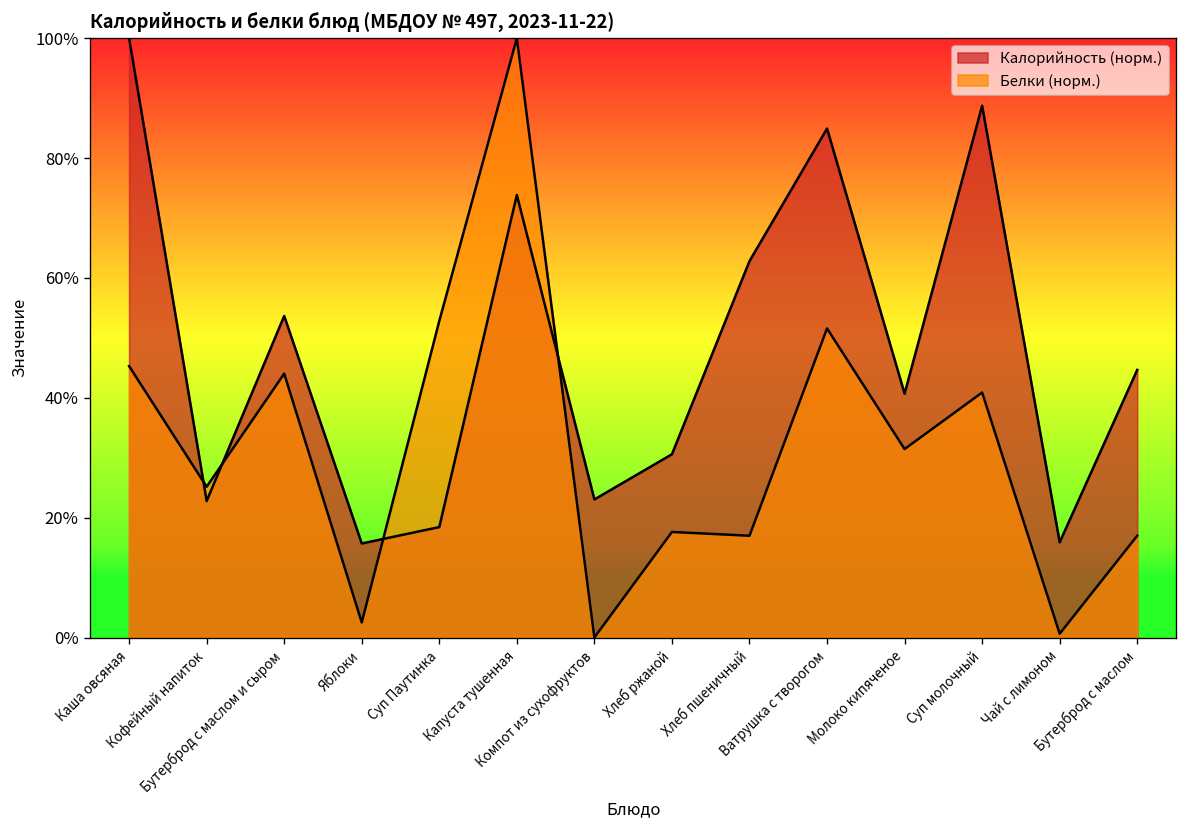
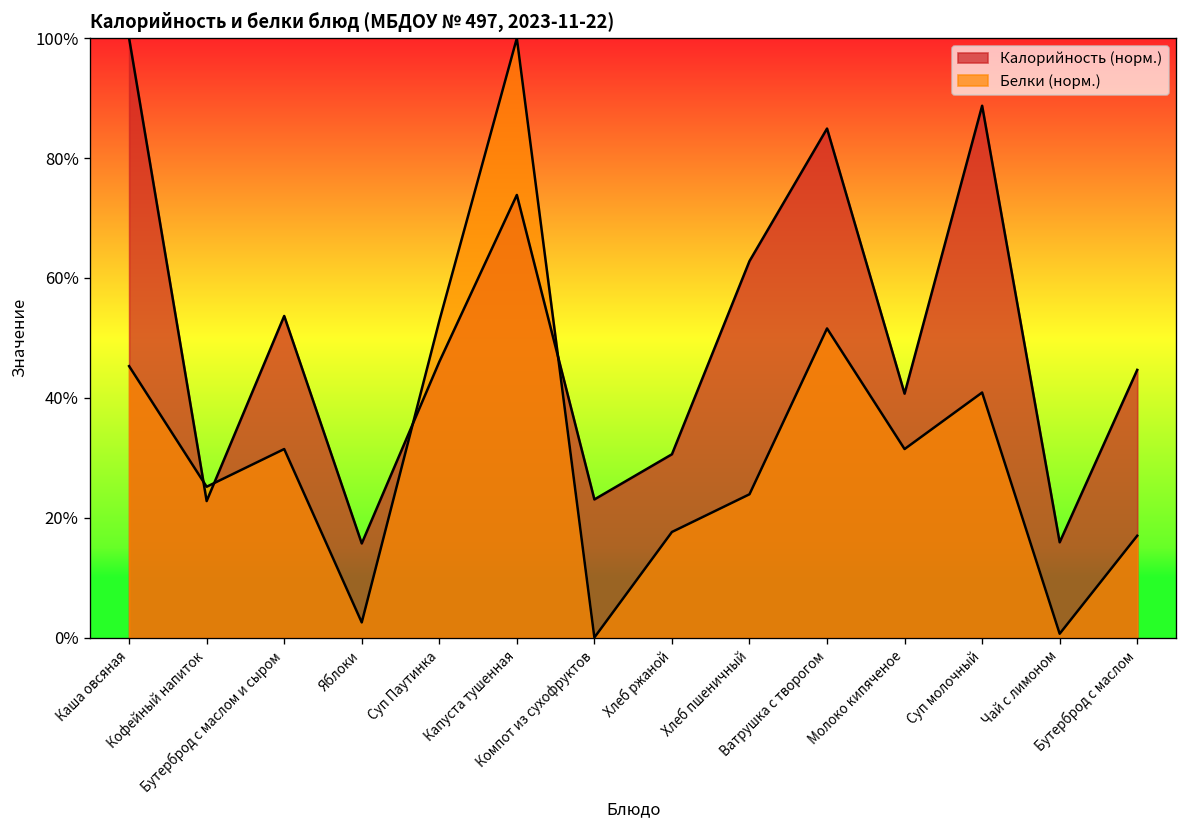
  {
    "Калорийность (норм.)": {
      "Каша овсяная": "100%",
      "Кофейный напиток": "23%",
      "Бутерброд с маслом и сыром": "54%",
      "Яблоки": "16%",
-     "Суп Паутинка": "18%",
+     "Суп Паутинка": "46%",
      "Капуста тушенная": "74%",
      "Компот из сухофруктов": "23%",
      "Хлеб ржаной": "31%",
      "Хлеб пшеничный": "63%",
      "Ватрушка с творогом": "85%",
      "Молоко кипяченое": "41%",
      "Суп молочный": "89%",
      "Чай с лимоном": "16%",
      "Бутерброд с маслом": "45%"
    },
    "Белки (норм.)": {
      "Каша овсяная": "45%",
      "Кофейный напиток": "25%",
-     "Бутерброд с маслом и сыром": "44%",
+     "Бутерброд с маслом и сыром": "31%",
      "Яблоки": "3%",
      "Суп Паутинка": "53%",
      "Капуста тушенная": "100%",
      "Компот из сухофруктов": "0%",
      "Хлеб ржаной": "18%",
-     "Хлеб пшеничный": "17%",
+     "Хлеб пшеничный": "24%",
      "Ватрушка с творогом": "52%",
      "Молоко кипяченое": "31%",
      "Суп молочный": "41%",
      "Чай с лимоном": "1%",
      "Бутерброд с маслом": "17%"
    }
  }
